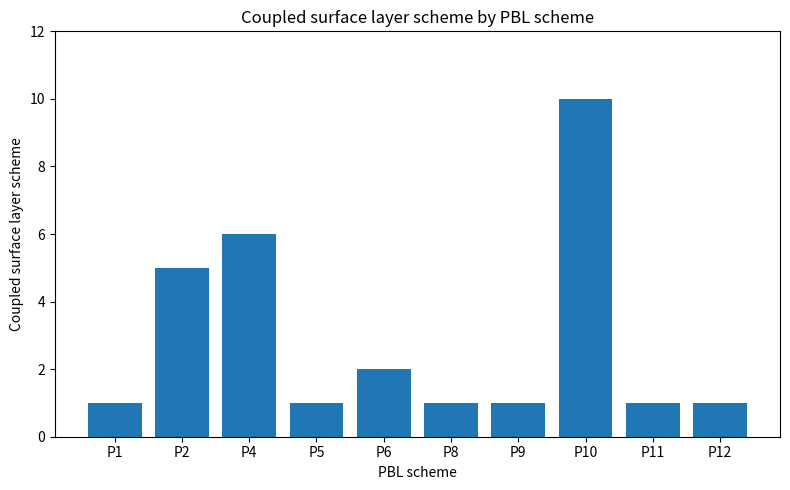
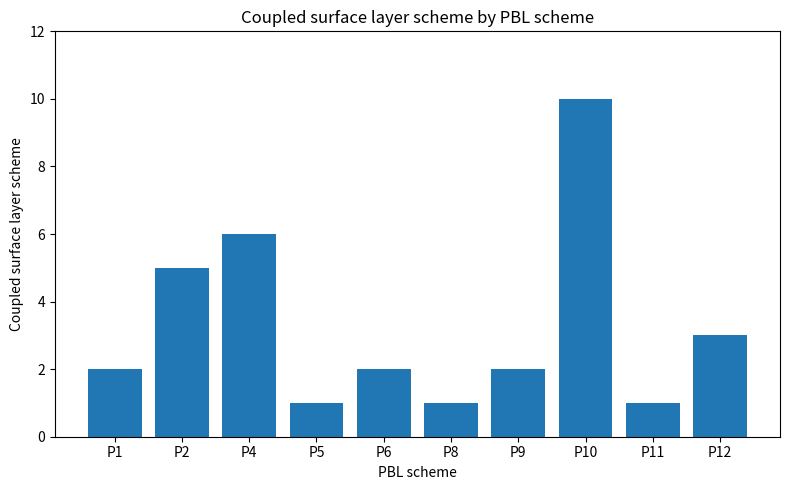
  {
-   "P1": 1,
+   "P1": 2,
    "P2": 5,
    "P4": 6,
    "P5": 1,
    "P6": 2,
    "P8": 1,
-   "P9": 1,
+   "P9": 2,
    "P10": 10,
    "P11": 1,
-   "P12": 1
+   "P12": 3
  }
